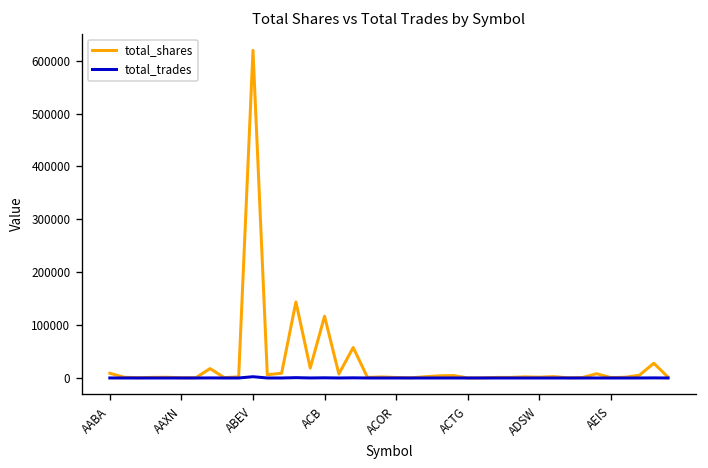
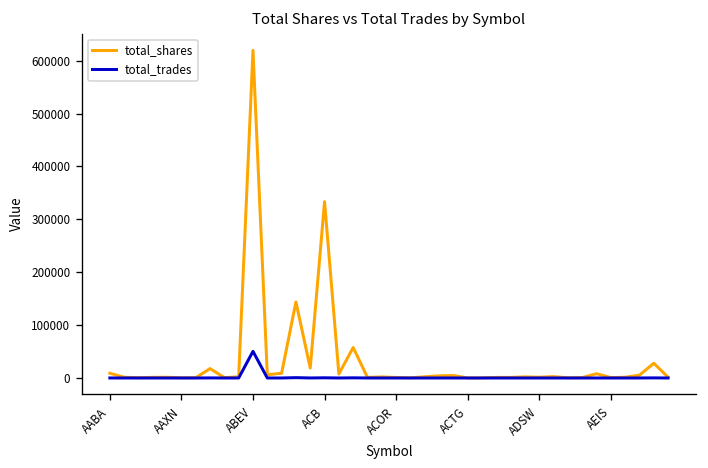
  {
    "total_shares": {
      "AABA": 10000,
      "ABEV": 620000,
-     "ACB": 120000
+     "ACB": 330000
    },
    "total_trades": {
      "AABA": 0,
-     "ABEV": 0,
+     "ABEV": 50000,
      "ACB": 0
    }
  }
